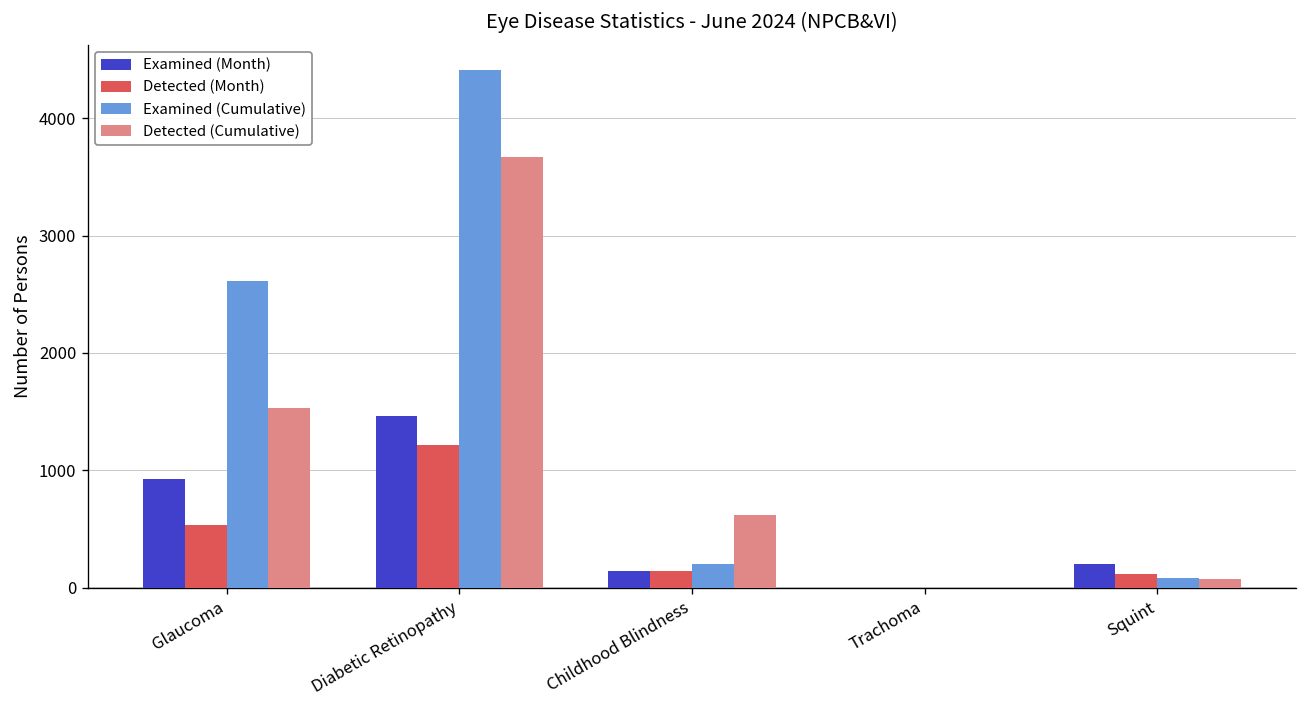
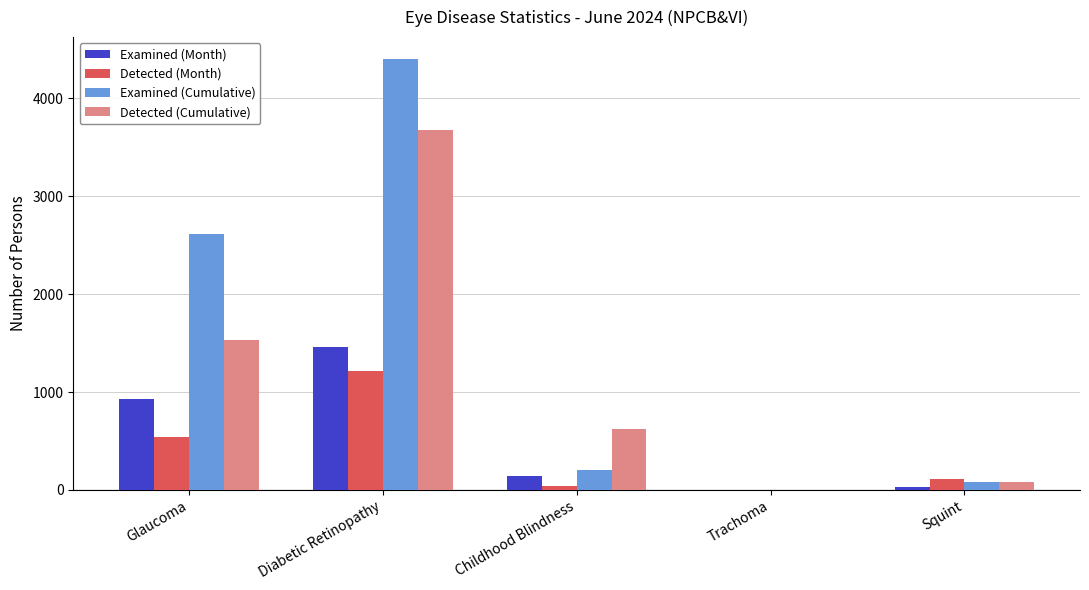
  {
    "Examined (Month)": {
      "Glaucoma": 900,
      "Diabetic Retinopathy": 1500,
      "Childhood Blindness": 100,
      "Trachoma": 0,
-     "Squint": 200
+     "Squint": 0
    },
    "Detected (Month)": {
      "Glaucoma": 500,
      "Diabetic Retinopathy": 1200,
-     "Childhood Blindness": 100,
+     "Childhood Blindness": 0,
      "Trachoma": 0,
      "Squint": 100
    },
    "Examined (Cumulative)": {
      "Glaucoma": 2600,
      "Diabetic Retinopathy": 4400,
      "Childhood Blindness": 200,
      "Trachoma": 0,
      "Squint": 100
    },
    "Detected (Cumulative)": {
      "Glaucoma": 1500,
      "Diabetic Retinopathy": 3700,
      "Childhood Blindness": 600,
      "Trachoma": 0,
      "Squint": 100
    }
  }
